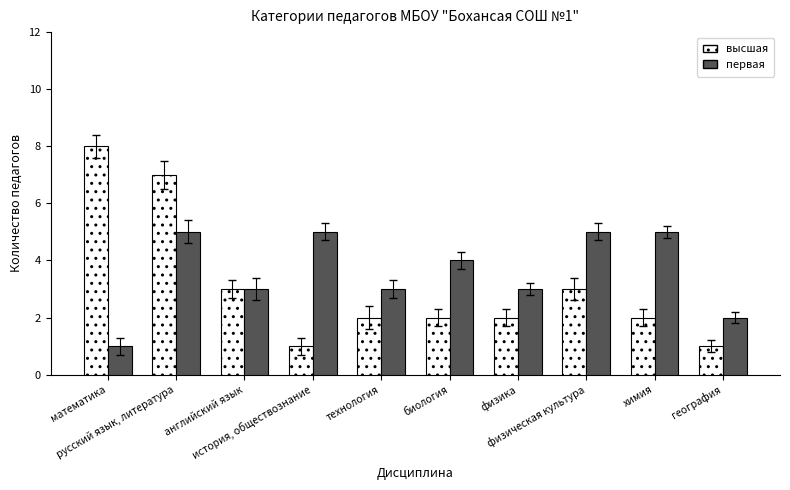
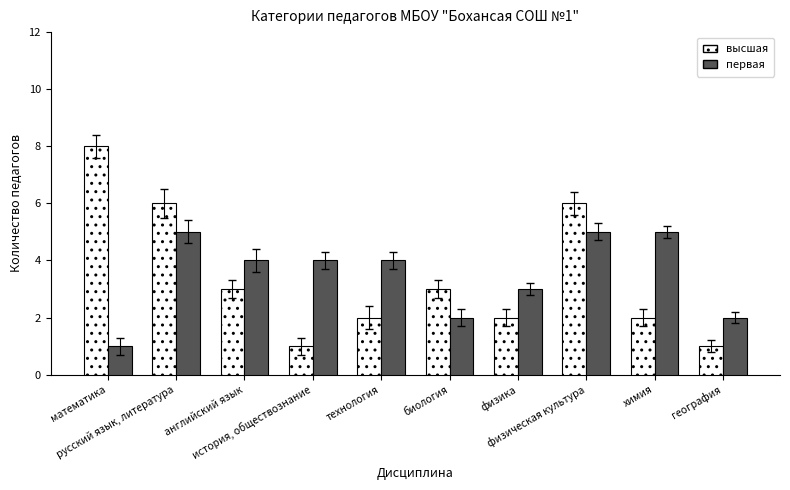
  {
    "высшая": {
      "математика": 8,
-     "русский язык, литература": 7,
+     "русский язык, литература": 6,
      "английский язык": 3,
      "история, обществознание": 1,
      "технология": 2,
-     "биология": 2,
+     "биология": 3,
      "физика": 2,
-     "физическая культура": 3,
+     "физическая культура": 6,
      "химия": 2,
      "география": 1
    },
    "первая": {
      "математика": 1,
      "русский язык, литература": 5,
-     "английский язык": 3,
-     "история, обществознание": 5,
-     "технология": 3,
-     "биология": 4,
+     "английский язык": 4,
+     "история, обществознание": 4,
+     "технология": 4,
+     "биология": 2,
      "физика": 3,
      "физическая культура": 5,
      "химия": 5,
      "география": 2
    }
  }
